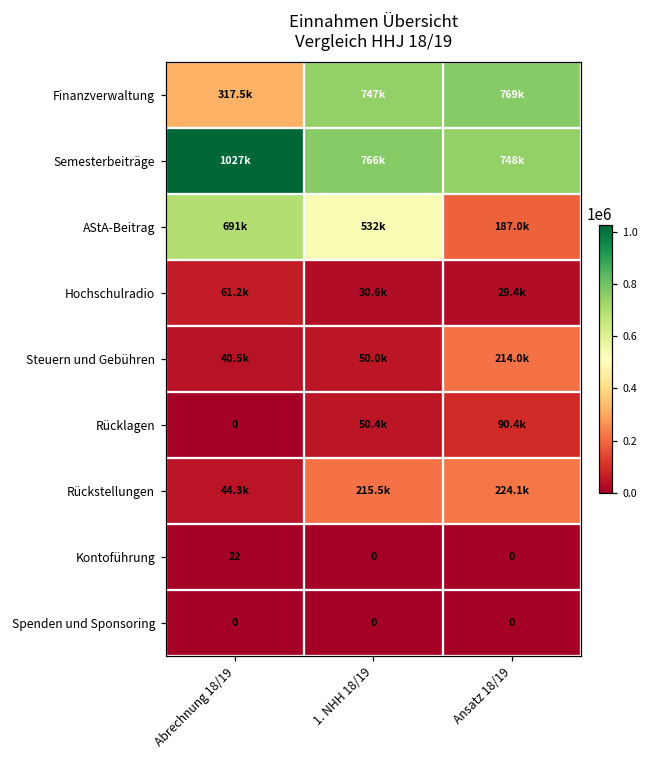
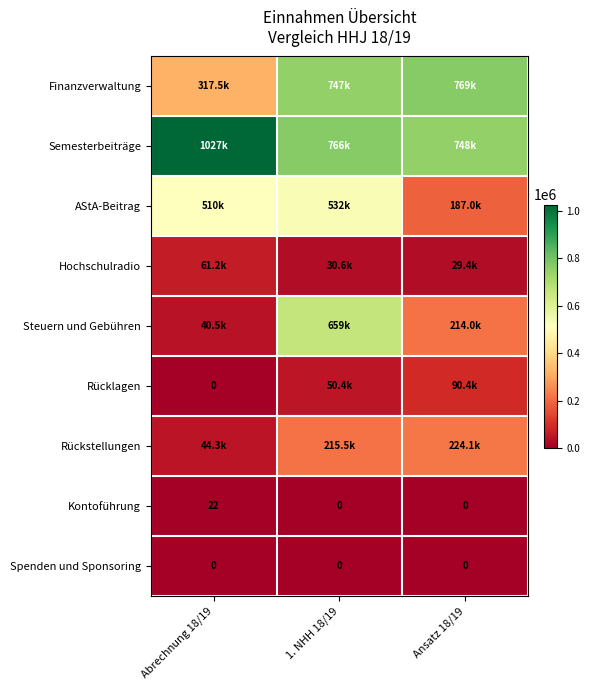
  {
    "Finanzverwaltung": {
      "Abrechnung 18/19": "317.5k",
      "1. NHH 18/19": "747k",
      "Ansatz 18/19": "769k"
    },
    "Semesterbeiträge": {
      "Abrechnung 18/19": "1027k",
      "1. NHH 18/19": "766k",
      "Ansatz 18/19": "748k"
    },
    "AStA-Beitrag": {
-     "Abrechnung 18/19": "691k",
+     "Abrechnung 18/19": "510k",
      "1. NHH 18/19": "532k",
      "Ansatz 18/19": "187.0k"
    },
    "Hochschulradio": {
      "Abrechnung 18/19": "61.2k",
      "1. NHH 18/19": "30.6k",
      "Ansatz 18/19": "29.4k"
    },
    "Steuern und Gebühren": {
      "Abrechnung 18/19": "40.5k",
-     "1. NHH 18/19": "50.0k",
+     "1. NHH 18/19": "659k",
      "Ansatz 18/19": "214.0k"
    },
    "Rücklagen": {
      "Abrechnung 18/19": "0",
      "1. NHH 18/19": "50.4k",
      "Ansatz 18/19": "90.4k"
    },
    "Rückstellungen": {
      "Abrechnung 18/19": "44.3k",
      "1. NHH 18/19": "215.5k",
      "Ansatz 18/19": "224.1k"
    },
    "Kontoführung": {
      "Abrechnung 18/19": "22",
      "1. NHH 18/19": "0",
      "Ansatz 18/19": "0"
    },
    "Spenden und Sponsoring": {
      "Abrechnung 18/19": "0",
      "1. NHH 18/19": "0",
      "Ansatz 18/19": "0"
    }
  }
